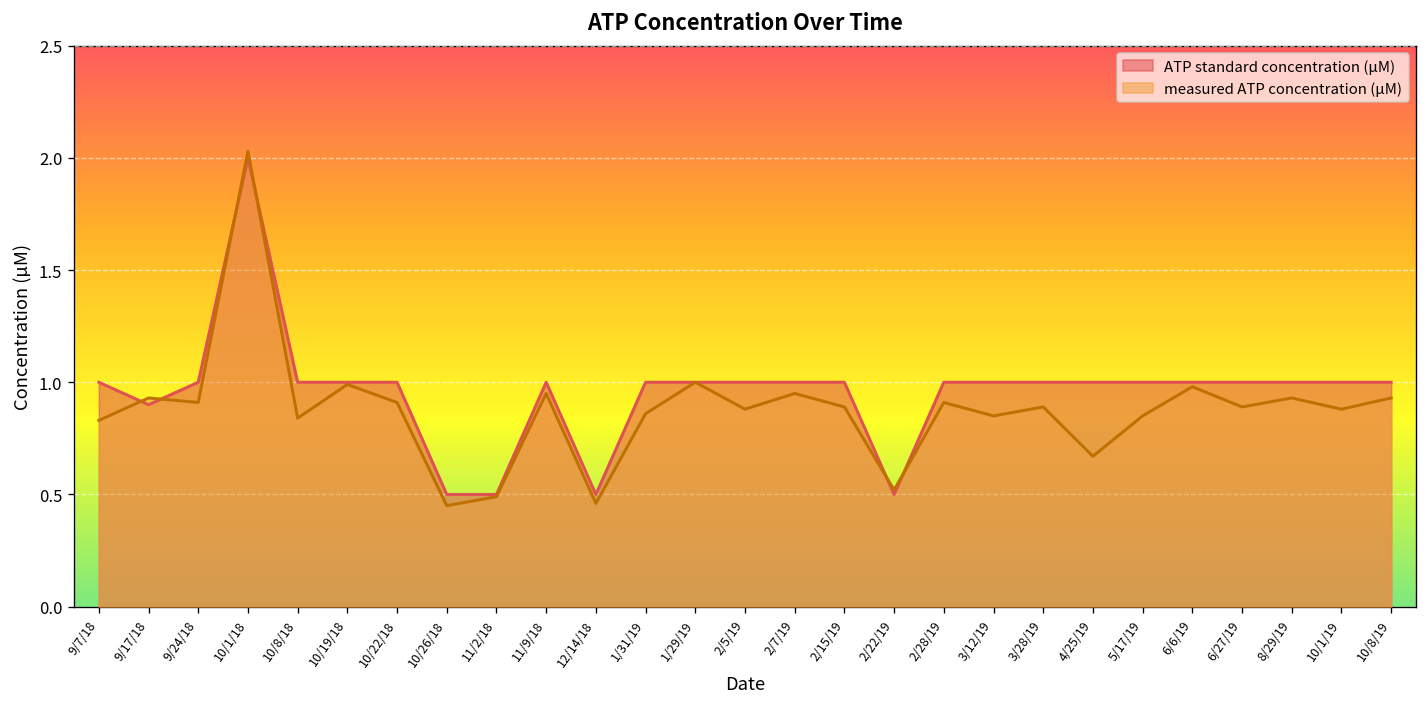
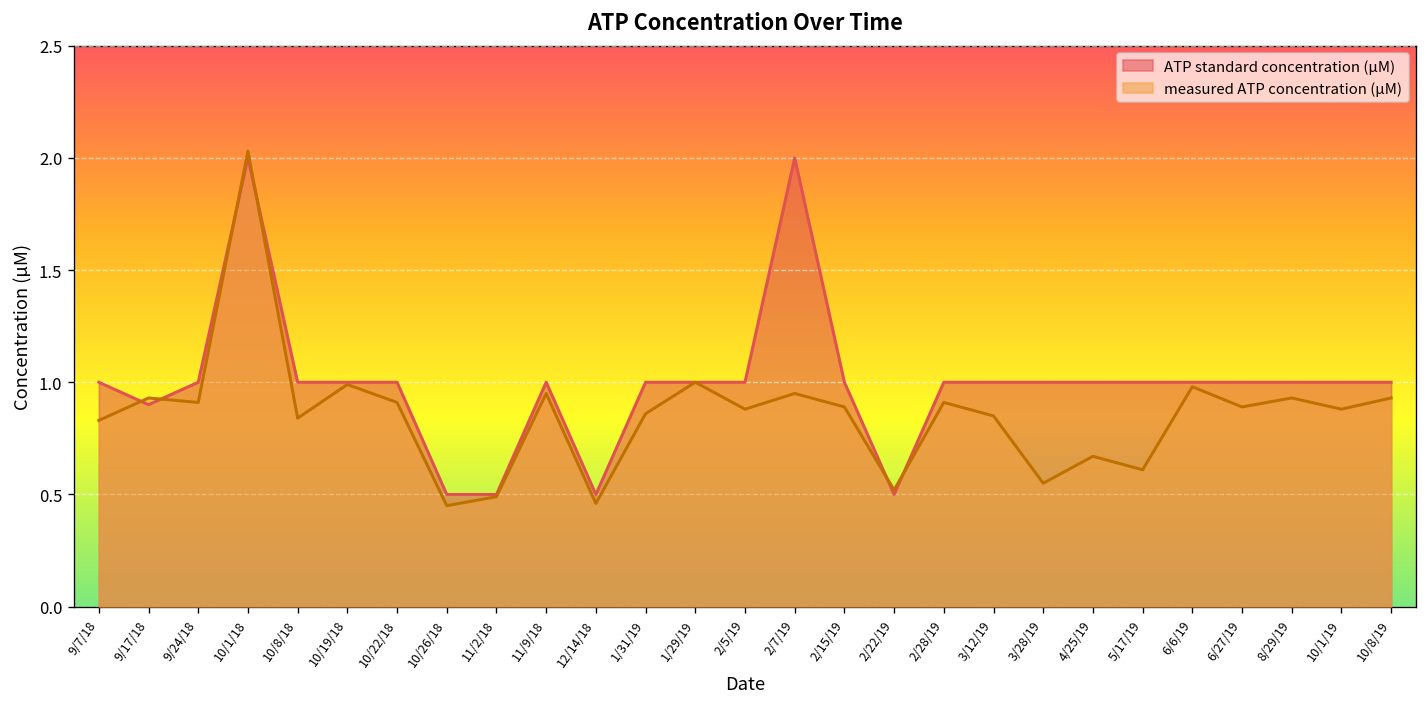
  {
    "ATP standard concentration (µM)": {
      "9/7/18": 1,
      "9/17/18": 0.90,
      "9/24/18": 1,
      "10/1/18": 2,
      "10/8/18": 1,
      "10/22/18": 1,
      "10/26/18": 0.50,
      "11/9/18": 1,
      "12/14/18": 0.50,
      "1/31/19": 1,
      "2/5/19": 1,
-     "2/7/19": 1,
+     "2/7/19": 2,
      "2/15/19": 1,
      "2/22/19": 0.50,
      "2/28/19": 1,
      "3/12/19": 1,
      "3/28/19": 1,
      "4/25/19": 1,
      "5/17/19": 1,
      "6/6/19": 1,
      "6/27/19": 1,
      "8/29/19": 1,
      "10/1/19": 1,
      "10/8/19": 1
    },
    "measured ATP concentration (µM)": {
      "9/7/18": 0.83,
      "9/17/18": 0.93,
      "9/24/18": 0.91,
      "10/1/18": 2.03,
      "10/8/18": 0.84,
      "10/22/18": 0.91,
      "10/26/18": 0.45,
      "11/9/18": 0.95,
      "12/14/18": 0.46,
      "1/31/19": 0.86,
      "2/5/19": 0.88,
      "2/7/19": 0.95,
      "2/15/19": 0.89,
      "2/22/19": 0.52,
      "2/28/19": 0.91,
      "3/12/19": 0.85,
-     "3/28/19": 0.89,
+     "3/28/19": 0.55,
      "4/25/19": 0.67,
-     "5/17/19": 0.85,
+     "5/17/19": 0.61,
      "6/6/19": 0.98,
      "6/27/19": 0.89,
      "8/29/19": 0.93,
      "10/1/19": 0.88,
      "10/8/19": 0.93
    }
  }
